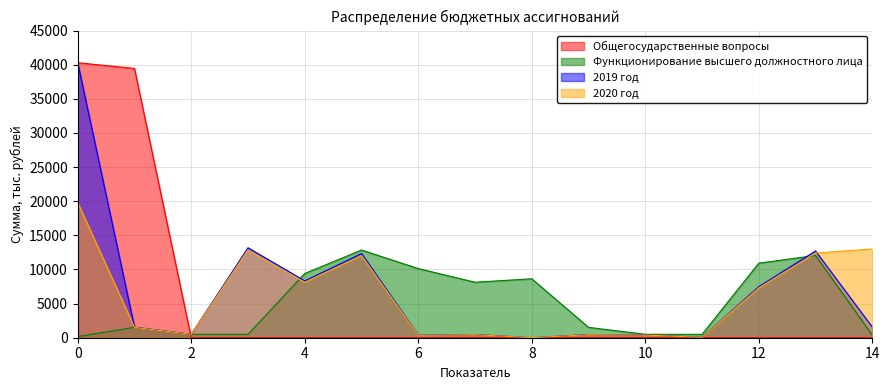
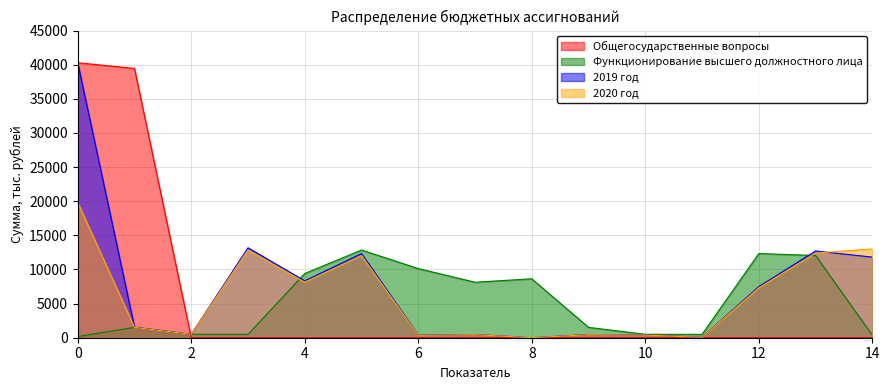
  {
    "Общегосударственные вопросы": {
      "2": 0,
      "4": 0,
      "10": 0,
      "12": 0
    },
    "Функционирование высшего должностного лица": {
      "0": 0,
      "4": 9000,
      "6": 10000,
      "8": 9000,
-     "12": 11000
+     "12": 12000
    },
    "2019 год": {
-     "14": 2000
+     "14": 12000
    },
    "2020 год": {
      "0": 20000,
      "14": 13000
    }
  }
